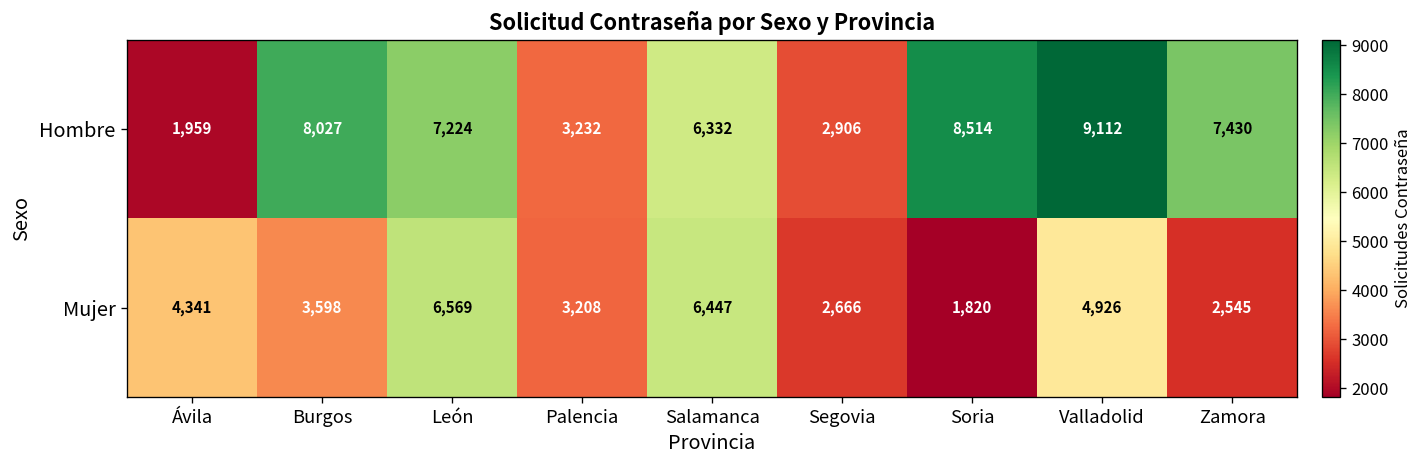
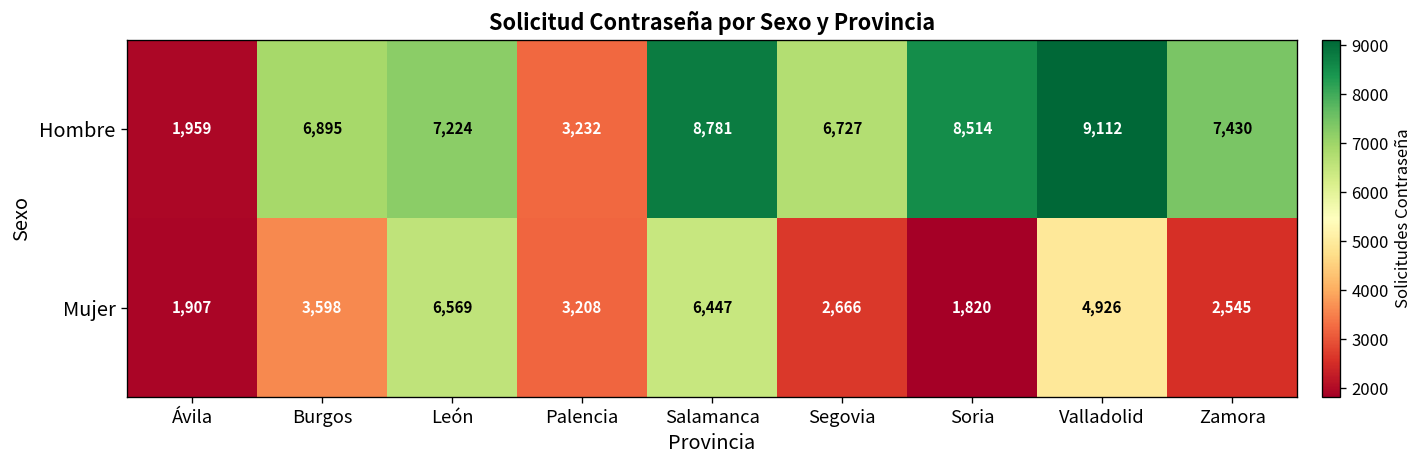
  {
    "Hombre": {
      "Ávila": "1,959",
-     "Burgos": "8,027",
+     "Burgos": "6,895",
      "León": "7,224",
      "Palencia": "3,232",
-     "Salamanca": "6,332",
-     "Segovia": "2,906",
+     "Salamanca": "8,781",
+     "Segovia": "6,727",
      "Soria": "8,514",
      "Valladolid": "9,112",
      "Zamora": "7,430"
    },
    "Mujer": {
-     "Ávila": "4,341",
+     "Ávila": "1,907",
      "Burgos": "3,598",
      "León": "6,569",
      "Palencia": "3,208",
      "Salamanca": "6,447",
      "Segovia": "2,666",
      "Soria": "1,820",
      "Valladolid": "4,926",
      "Zamora": "2,545"
    }
  }
